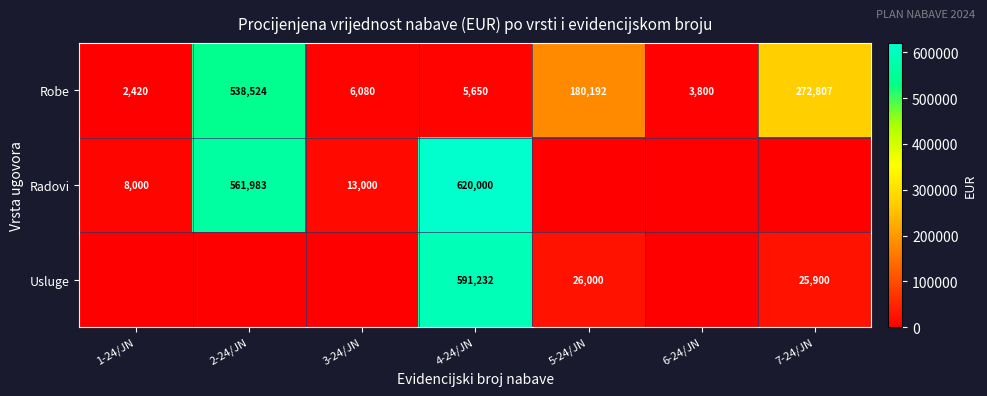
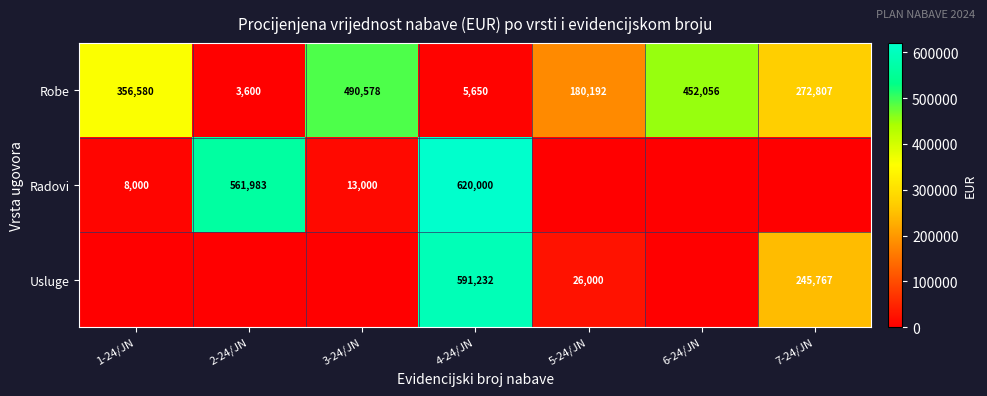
  {
    "Robe": {
-     "1-24/JN": "2,420",
-     "2-24/JN": "538,524",
-     "3-24/JN": "6,080",
+     "1-24/JN": "356,580",
+     "2-24/JN": "3,600",
+     "3-24/JN": "490,578",
      "4-24/JN": "5,650",
      "5-24/JN": "180,192",
-     "6-24/JN": "3,800",
+     "6-24/JN": "452,056",
      "7-24/JN": "272,807"
    },
    "Radovi": {
      "1-24/JN": "8,000",
      "2-24/JN": "561,983",
      "3-24/JN": "13,000",
      "4-24/JN": "620,000"
    },
    "Usluge": {
      "4-24/JN": "591,232",
      "5-24/JN": "26,000",
-     "7-24/JN": "25,900"
+     "7-24/JN": "245,767"
    }
  }
